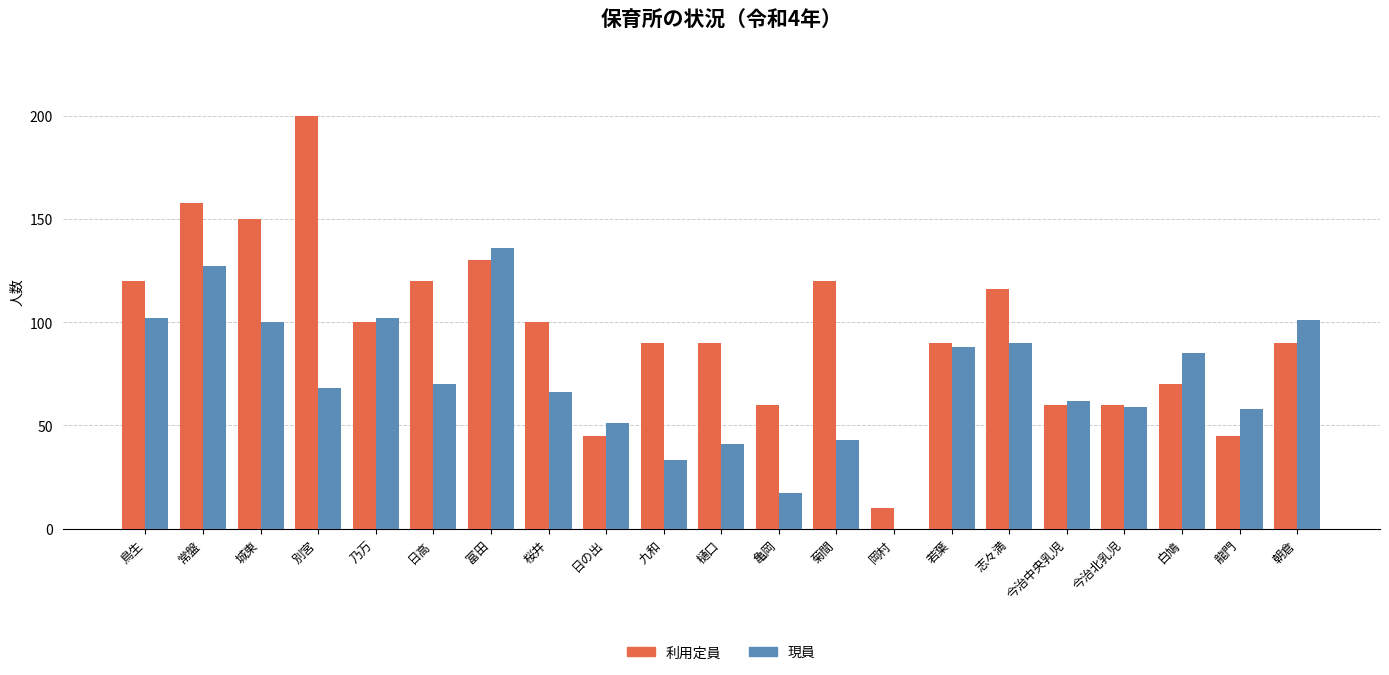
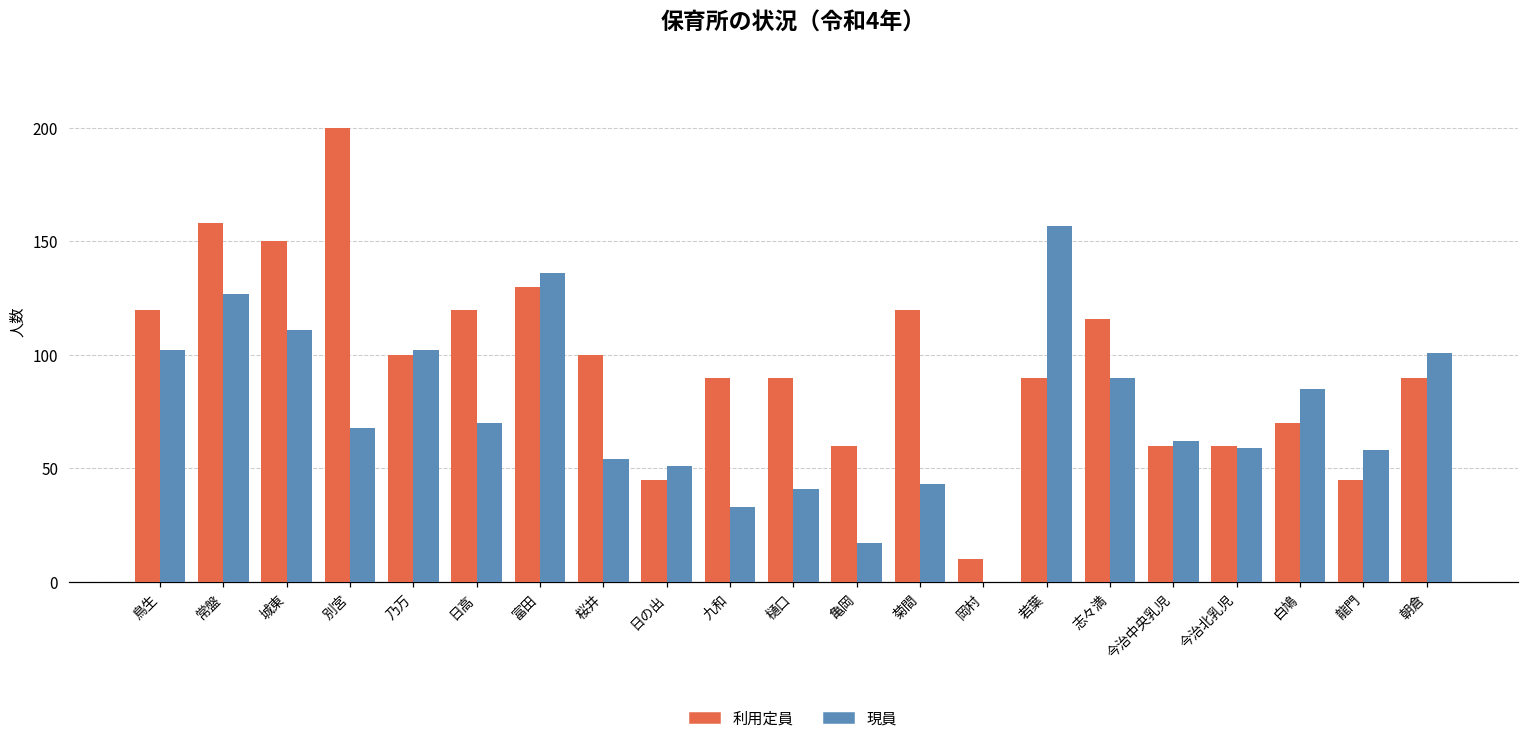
  {
    "利用定員": {
      "鳥生": 120,
      "常盤": 158,
      "城東": 150,
      "別宮": 200,
      "乃万": 100,
      "日高": 120,
      "富田": 130,
      "桜井": 100,
      "日の出": 45,
      "九和": 90,
      "樋口": 90,
      "亀岡": 60,
      "菊間": 120,
      "岡村": 10,
      "若葉": 90,
      "志々満": 116,
      "今治中央乳児": 60,
      "今治北乳児": 60,
      "白鳩": 70,
      "龍門": 45,
      "朝倉": 90
    },
    "現員": {
      "鳥生": 102,
      "常盤": 127,
-     "城東": 100,
+     "城東": 111,
      "別宮": 68,
      "乃万": 102,
      "日高": 70,
      "富田": 136,
-     "桜井": 66,
+     "桜井": 54,
      "日の出": 51,
      "九和": 33,
      "樋口": 41,
      "亀岡": 17,
      "菊間": 43,
      "岡村": 0,
-     "若葉": 88,
+     "若葉": 157,
      "志々満": 90,
      "今治中央乳児": 62,
      "今治北乳児": 59,
      "白鳩": 85,
      "龍門": 58,
      "朝倉": 101
    }
  }
